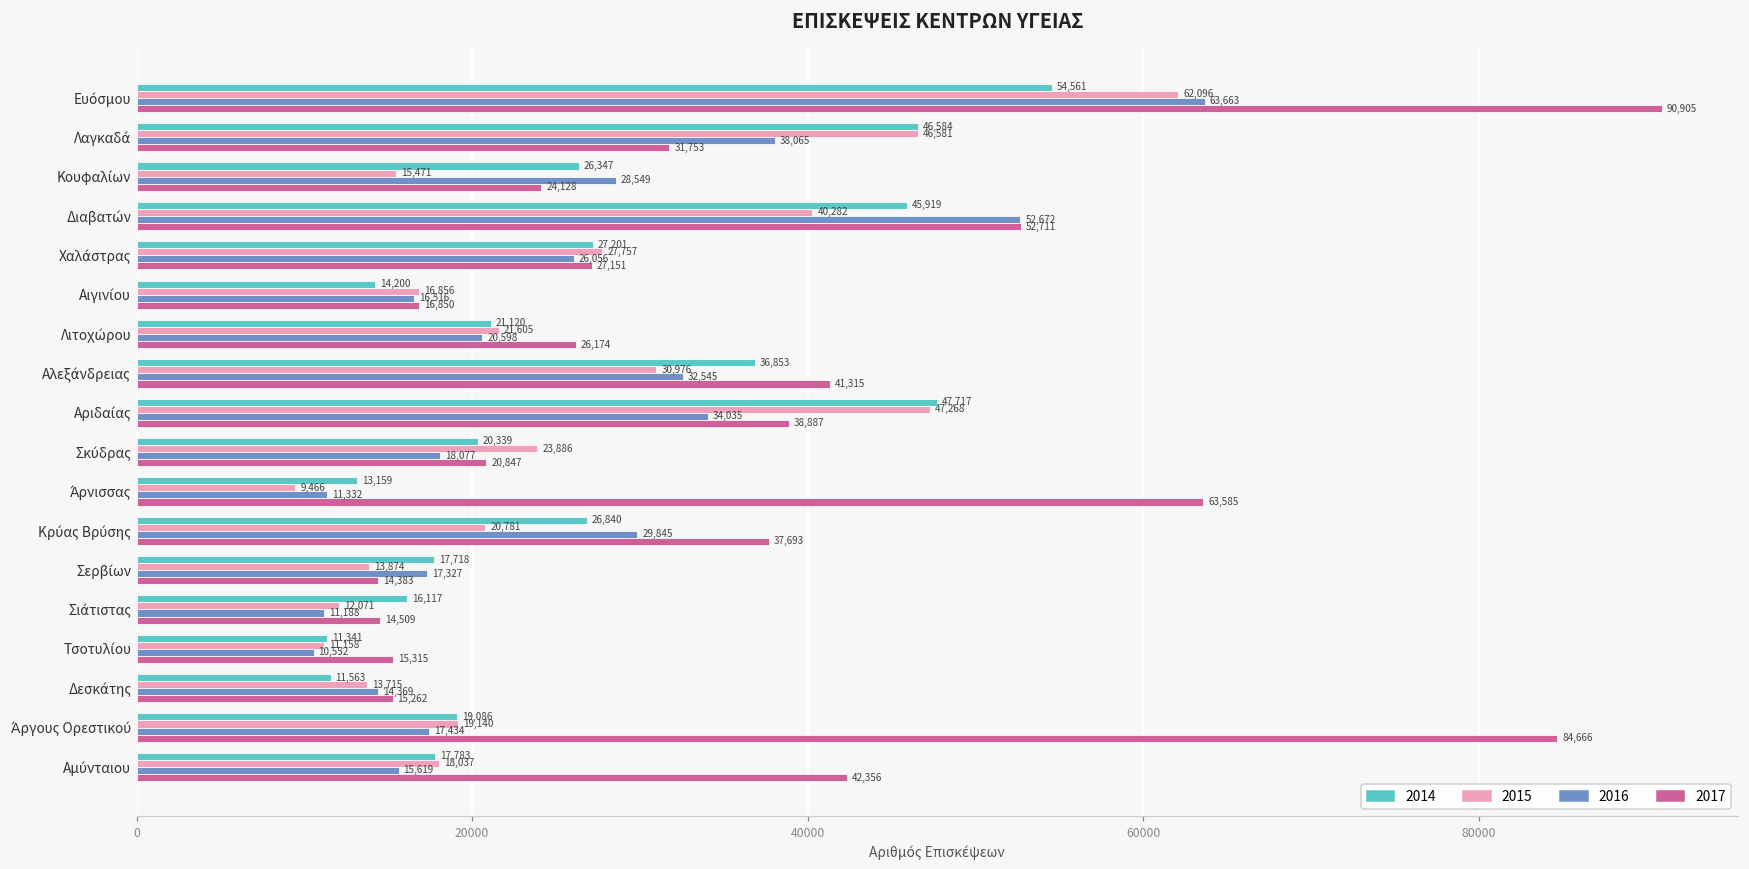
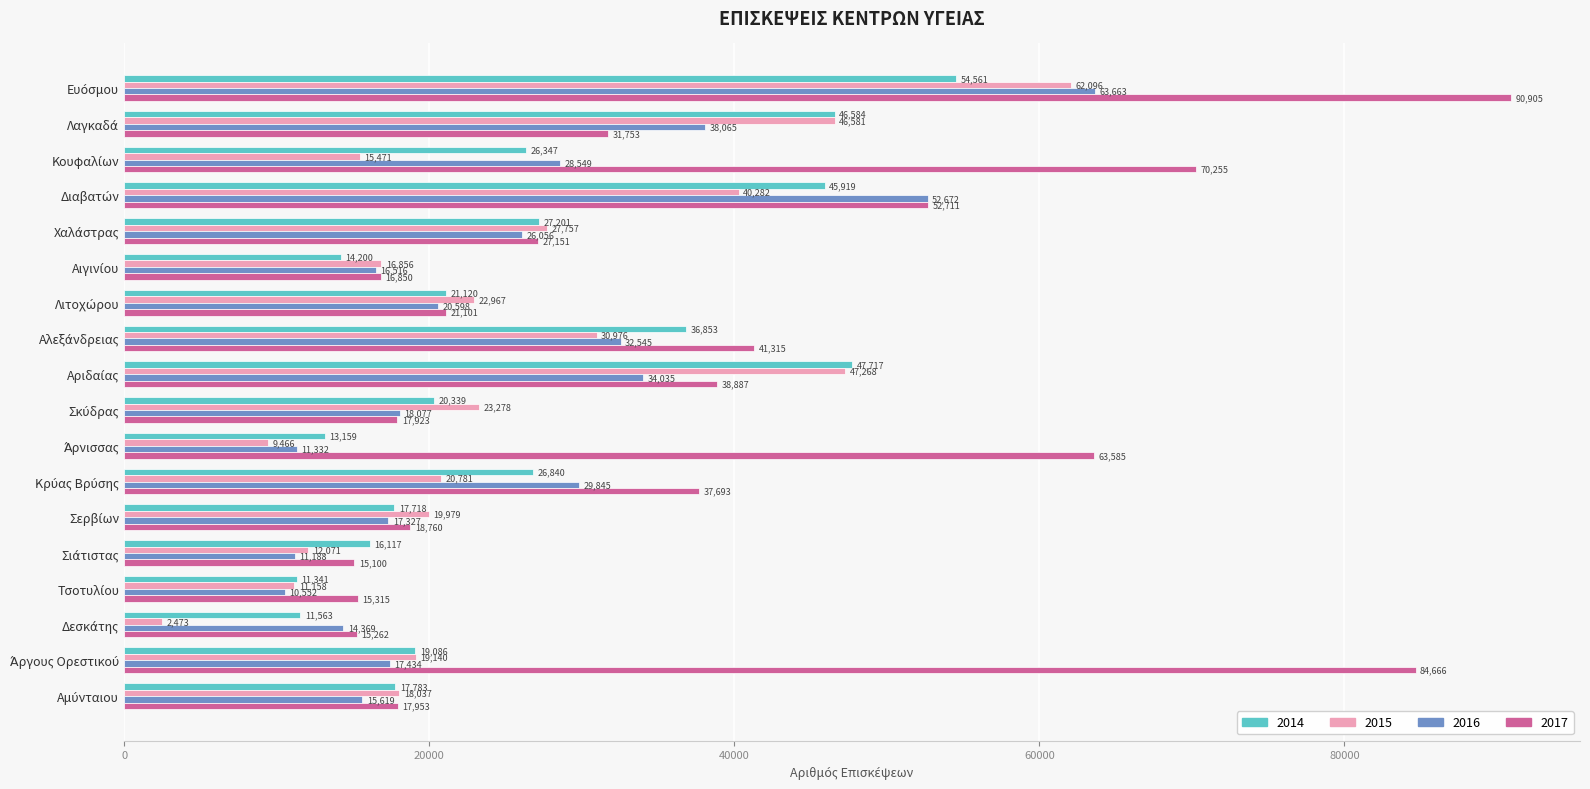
  {
    "2015": {
      "Ευόσμου": "62,096",
      "Κουφαλίων": "15,471",
      "Διαβατών": "40,282",
-     "Λιτοχώρου": "21,605",
+     "Λιτοχώρου": "22,967",
      "Αλεξάνδρειας": "30,976",
-     "Σκύδρας": "23,886",
+     "Σκύδρας": "23,278",
      "Άρνισσας": "9,466",
      "Κρύας Βρύσης": "20,781",
-     "Σερβίων": "13,874",
+     "Σερβίων": "19,979",
      "Σιάτιστας": "12,071",
-     "Δεσκάτης": "13,715"
+     "Δεσκάτης": "2,473"
    },
    "2017": {
      "Ευόσμου": "90,905",
      "Λαγκαδά": "31,753",
-     "Κουφαλίων": "24,128",
+     "Κουφαλίων": "70,255",
      "Χαλάστρας": "27,151",
-     "Λιτοχώρου": "26,174",
+     "Λιτοχώρου": "21,101",
      "Αλεξάνδρειας": "41,315",
      "Αριδαίας": "38,887",
-     "Σκύδρας": "20,847",
+     "Σκύδρας": "17,923",
      "Άρνισσας": "63,585",
      "Κρύας Βρύσης": "37,693",
-     "Σερβίων": "14,383",
-     "Σιάτιστας": "14,509",
+     "Σερβίων": "18,760",
+     "Σιάτιστας": "15,100",
      "Τσοτυλίου": "15,315",
      "Δεσκάτης": "15,262",
      "Άργους Ορεστικού": "84,666",
-     "Αμύνταιου": "42,356"
+     "Αμύνταιου": "17,953"
    }
  }
